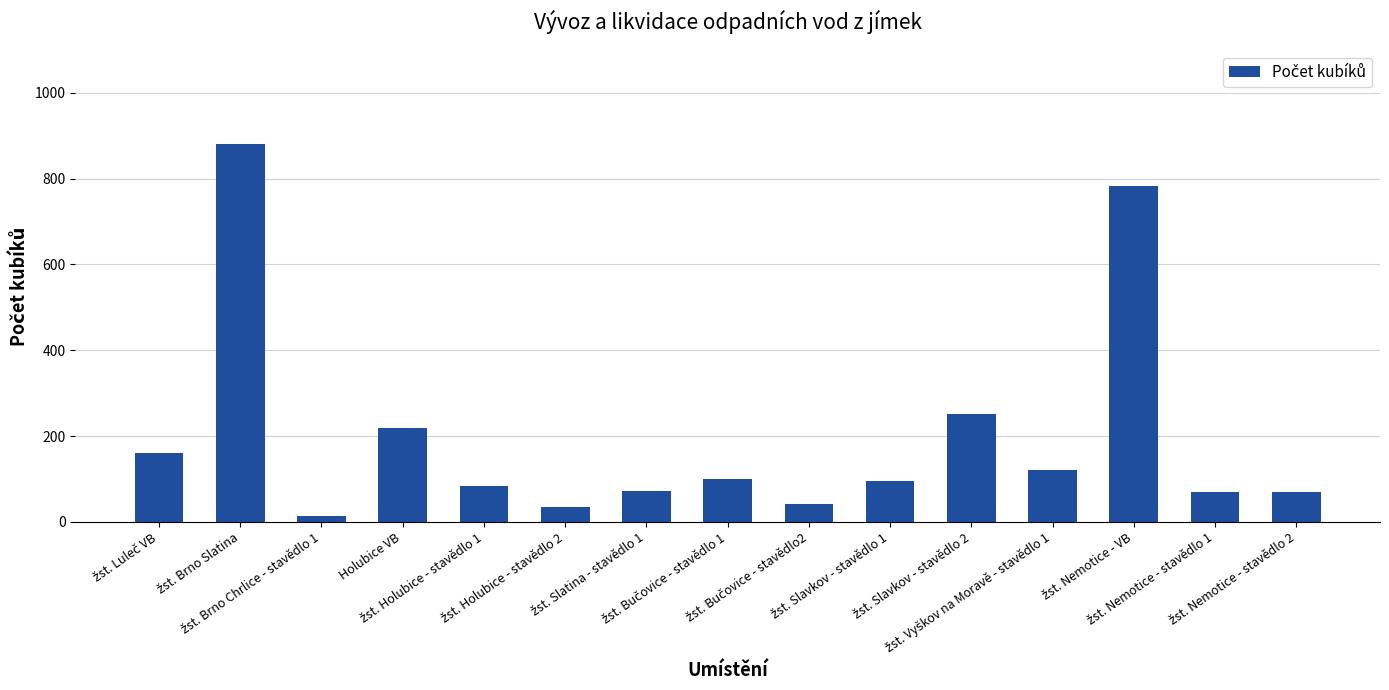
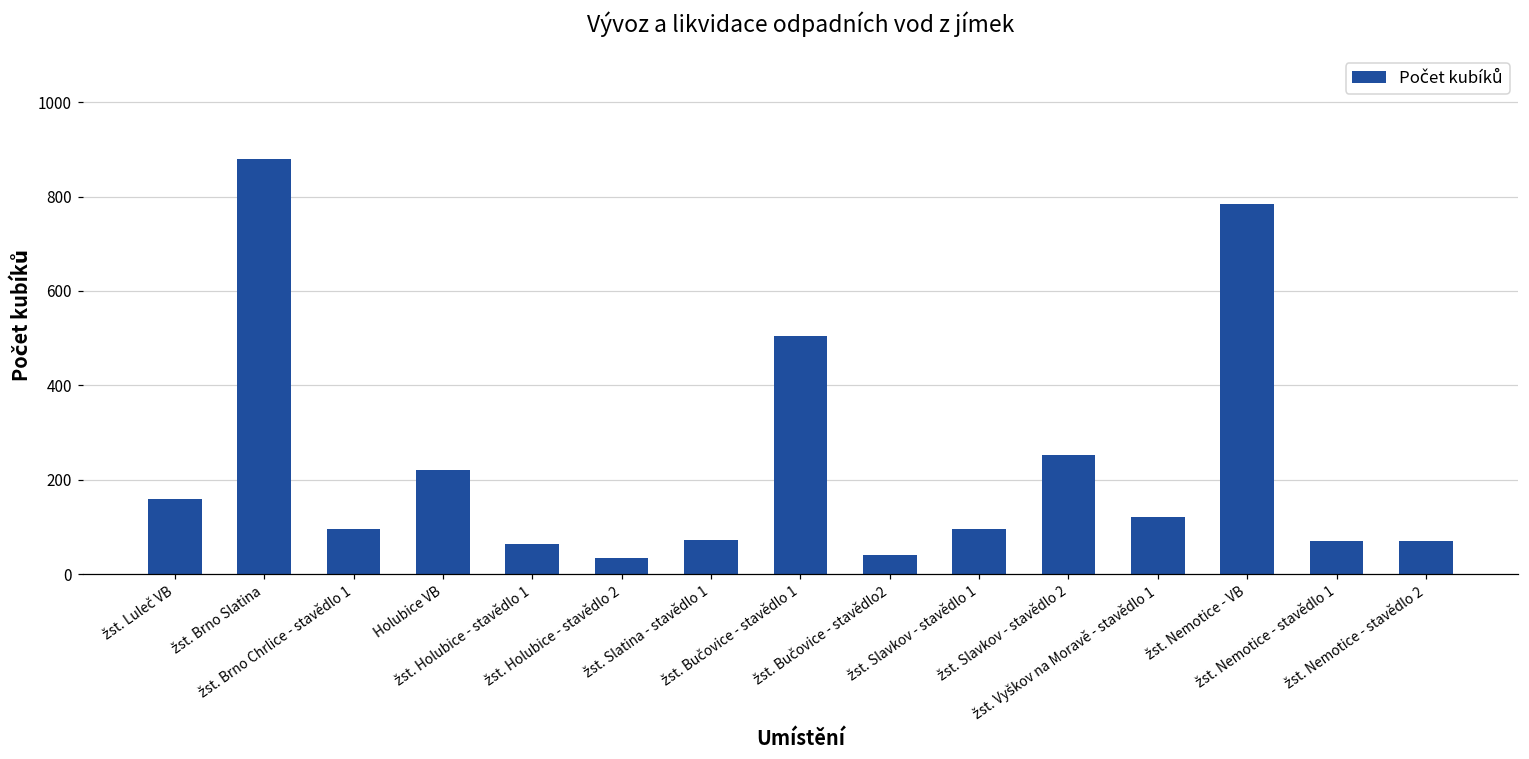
  {
    "žst. Luleč VB": 160,
    "žst. Brno Slatina": 880,
-   "žst. Brno Chrlice - stavědlo 1": 10,
+   "žst. Brno Chrlice - stavědlo 1": 100,
    "Holubice VB": 220,
-   "žst. Holubice - stavědlo 1": 80,
+   "žst. Holubice - stavědlo 1": 60,
    "žst. Holubice - stavědlo 2": 30,
    "žst. Slatina - stavědlo 1": 70,
-   "žst. Bučovice - stavědlo 1": 100,
+   "žst. Bučovice - stavědlo 1": 500,
    "žst. Bučovice - stavědlo2": 40,
    "žst. Slavkov - stavědlo 1": 100,
    "žst. Slavkov - stavědlo 2": 250,
    "žst. Vyškov na Moravě - stavědlo 1": 120,
    "žst. Nemotice - VB": 780,
    "žst. Nemotice - stavědlo 1": 70,
    "žst. Nemotice - stavědlo 2": 70
  }
